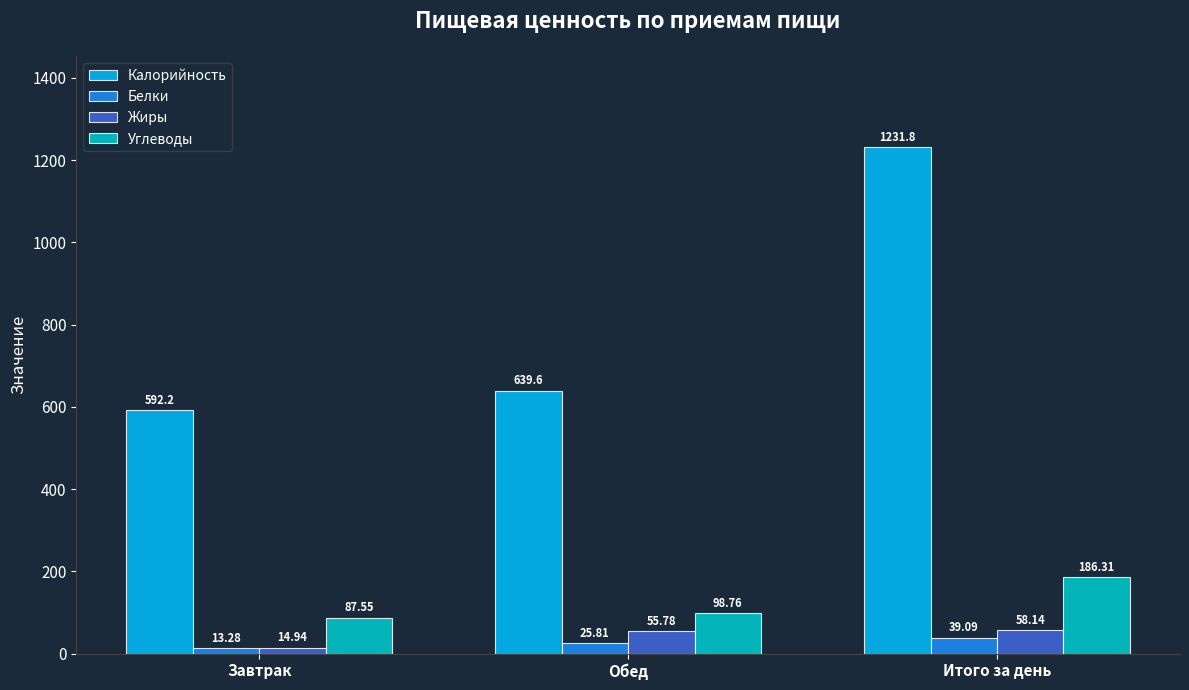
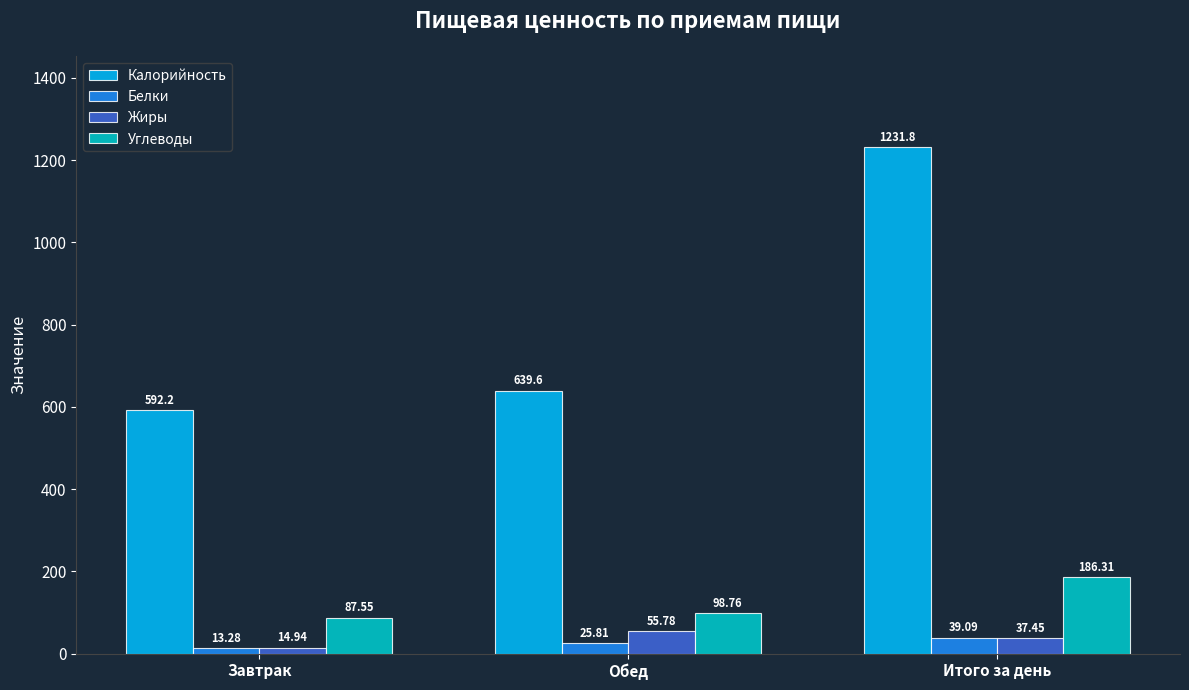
  {
    "Жиры": {
      "Завтрак": 14.94,
      "Обед": 55.78,
-     "Итого за день": 58.14
+     "Итого за день": 37.45
    }
  }
